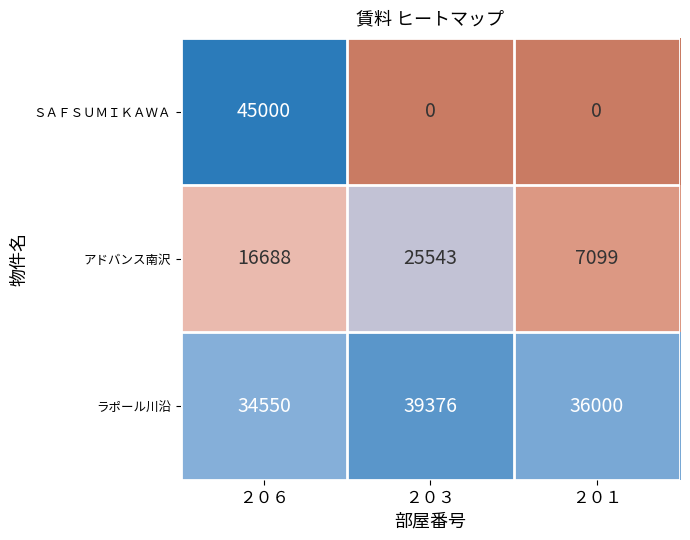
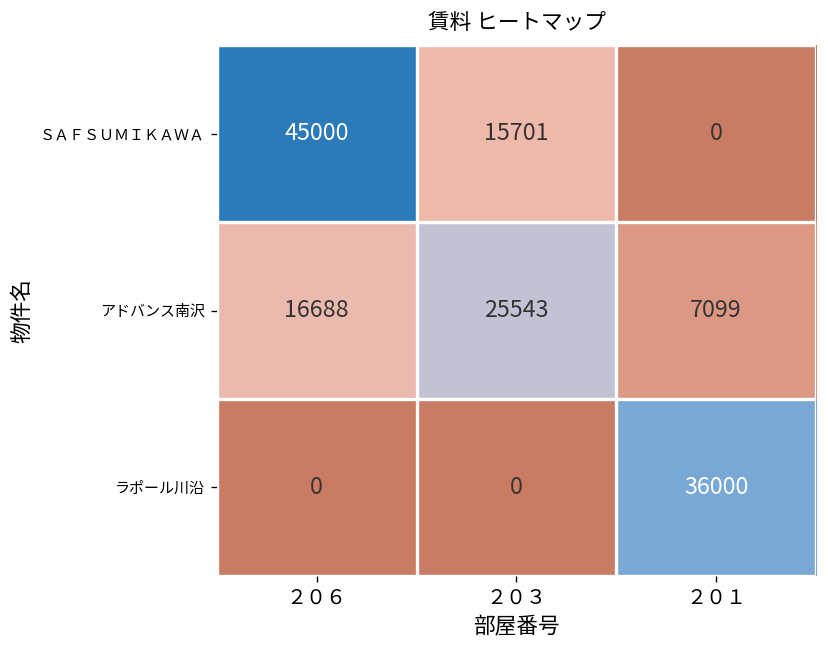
  {
    "ＳＡＦＳＵＭＩＫＡＷＡ": {
      "２０６": 45000,
-     "２０３": 0,
+     "２０３": 15701,
      "２０１": 0
    },
    "アドバンス南沢": {
      "２０６": 16688,
      "２０３": 25543,
      "２０１": 7099
    },
    "ラポール川沿": {
-     "２０６": 34550,
-     "２０３": 39376,
+     "２０６": 0,
+     "２０３": 0,
      "２０１": 36000
    }
  }
